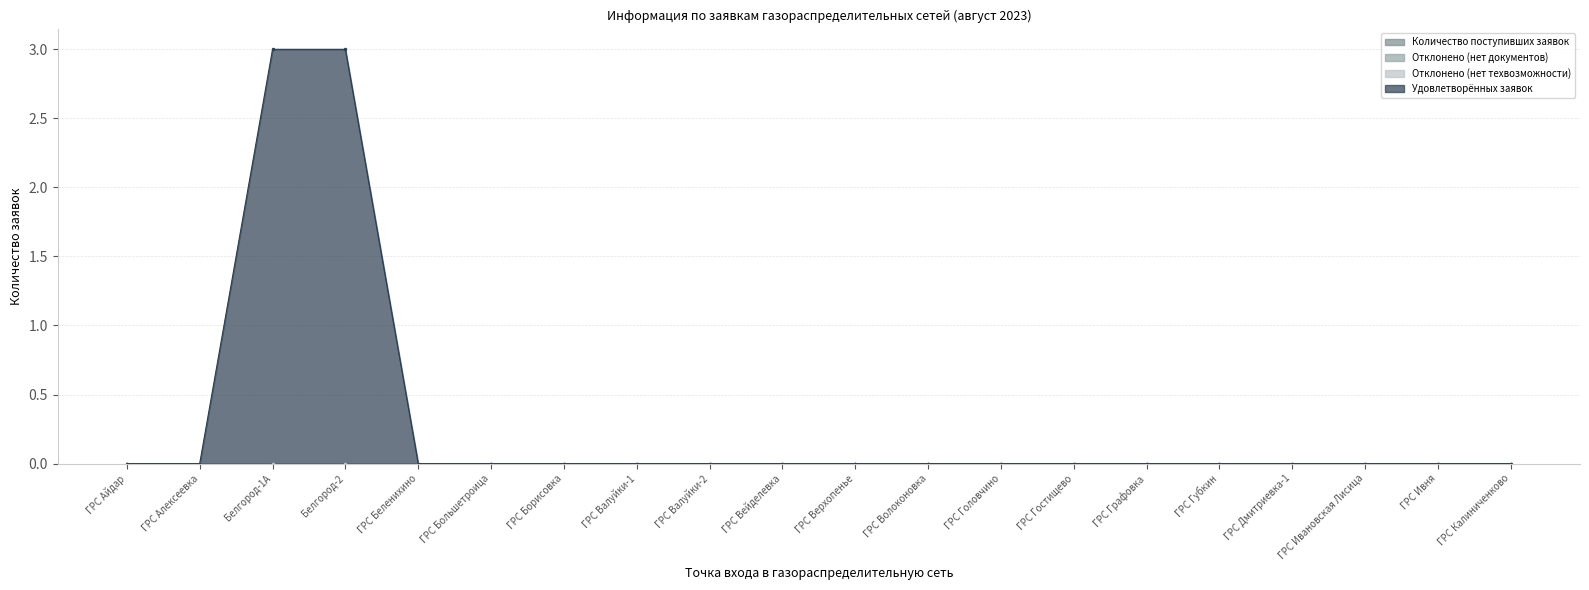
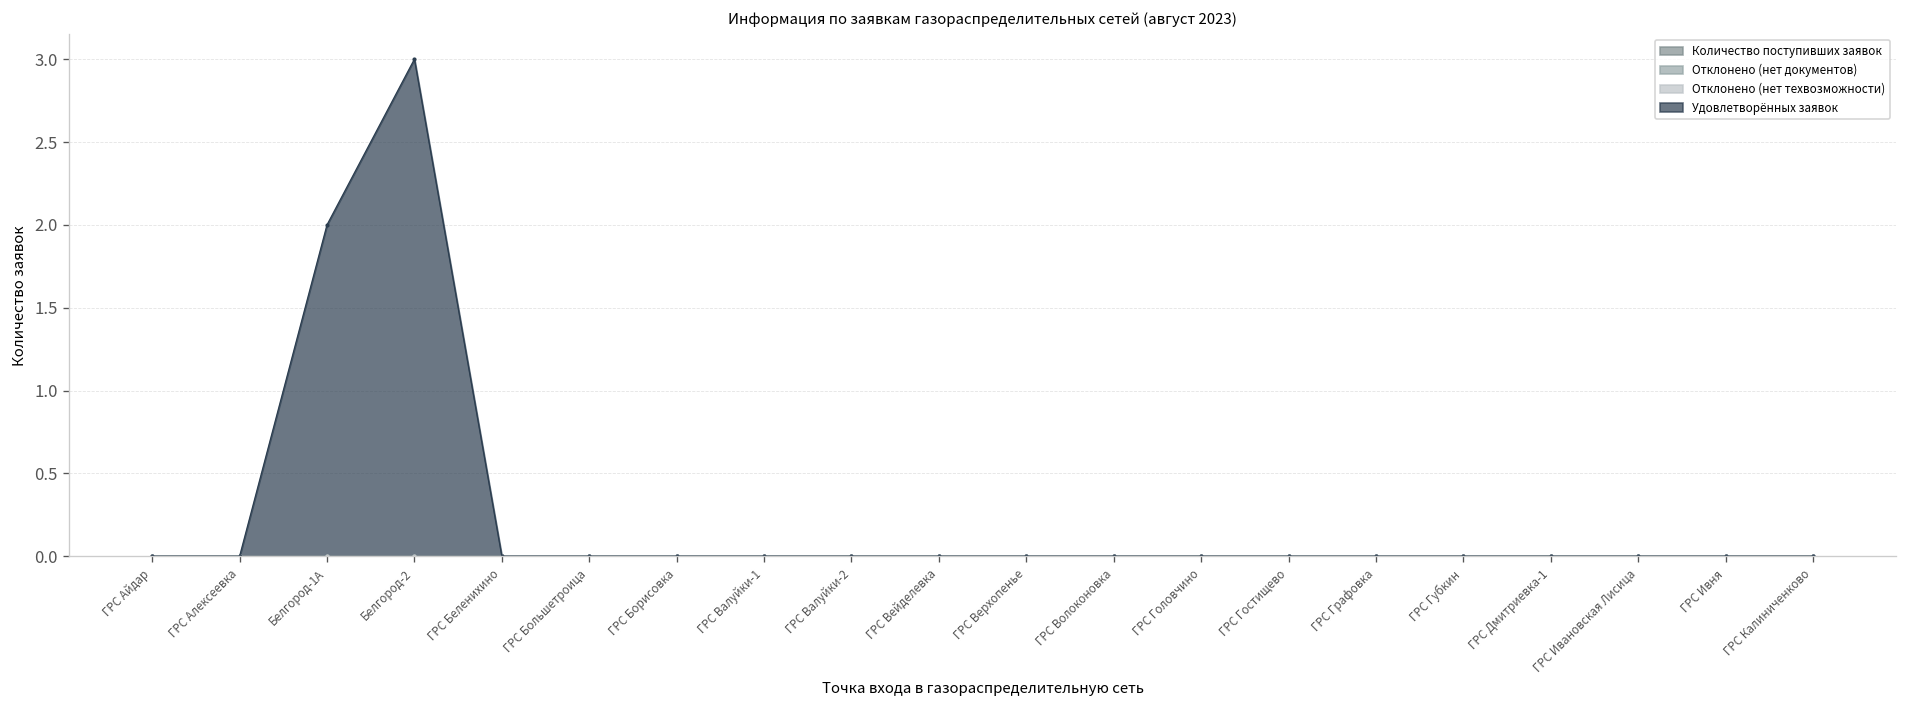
  {
    "Отклонено (нет техвозможности)": {
      "Белгород-1А": 0,
      "Белгород-2": 0
    },
    "Удовлетворённых заявок": {
-     "Белгород-1А": 3,
+     "Белгород-1А": 2,
      "Белгород-2": 3
    }
  }
